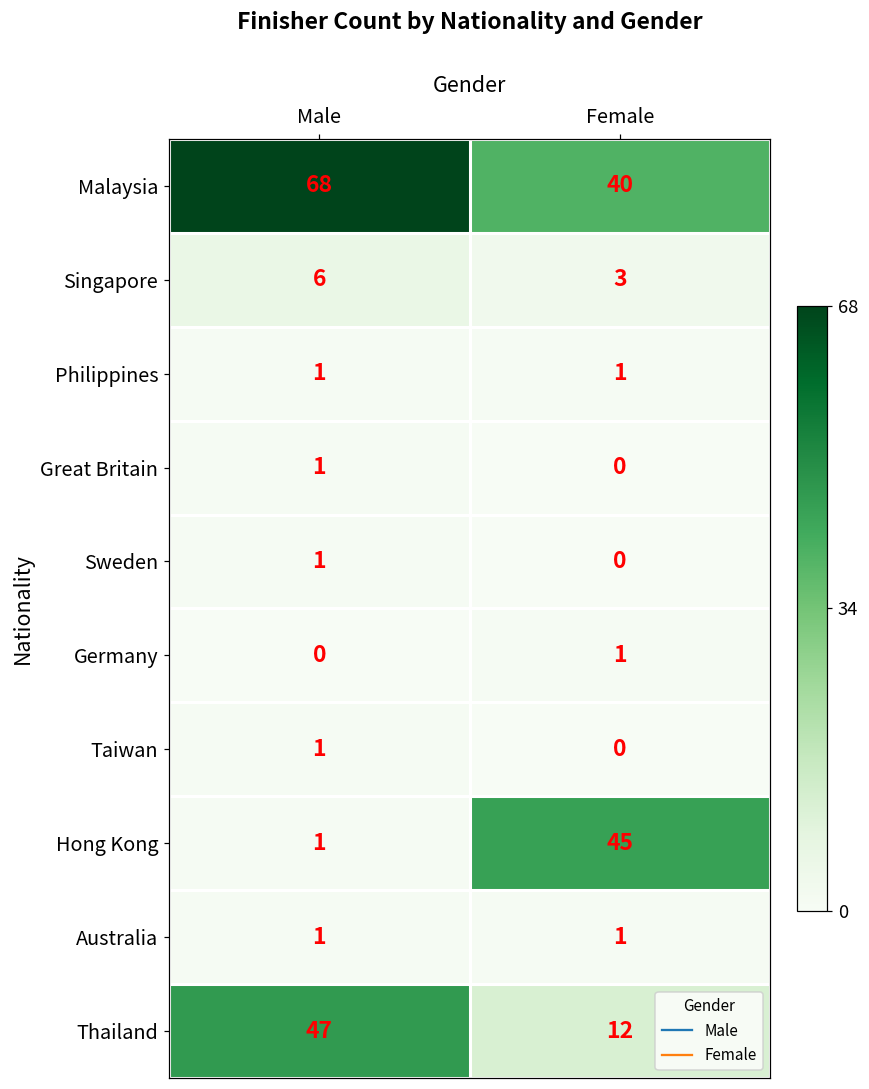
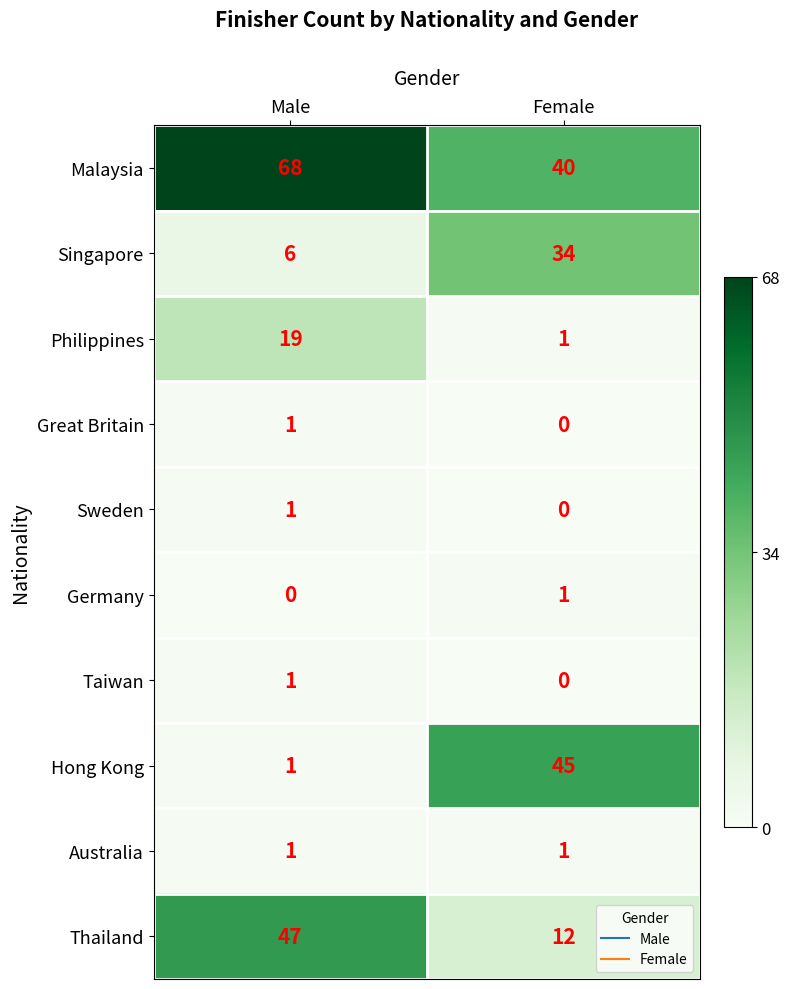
  {
    "Malaysia": {
      "Male": 68,
      "Female": 40
    },
    "Singapore": {
      "Male": 6,
-     "Female": 3
+     "Female": 34
    },
    "Philippines": {
-     "Male": 1,
+     "Male": 19,
      "Female": 1
    },
    "Great Britain": {
      "Male": 1,
      "Female": 0
    },
    "Sweden": {
      "Male": 1,
      "Female": 0
    },
    "Germany": {
      "Male": 0,
      "Female": 1
    },
    "Taiwan": {
      "Male": 1,
      "Female": 0
    },
    "Hong Kong": {
      "Male": 1,
      "Female": 45
    },
    "Australia": {
      "Male": 1,
      "Female": 1
    },
    "Thailand": {
      "Male": 47,
      "Female": 12
    }
  }
